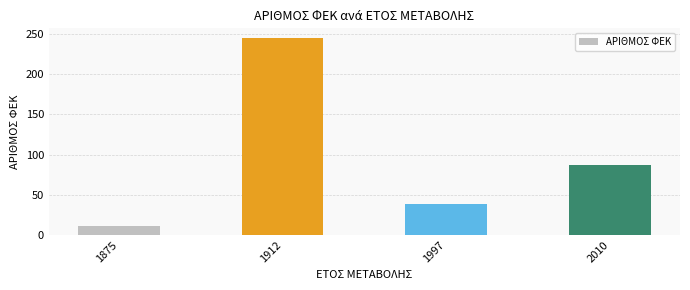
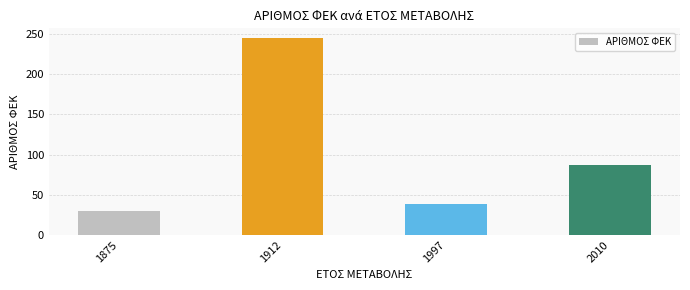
  {
-   "1875": 10,
+   "1875": 30,
    "1912": 250,
    "1997": 40,
    "2010": 90
  }
